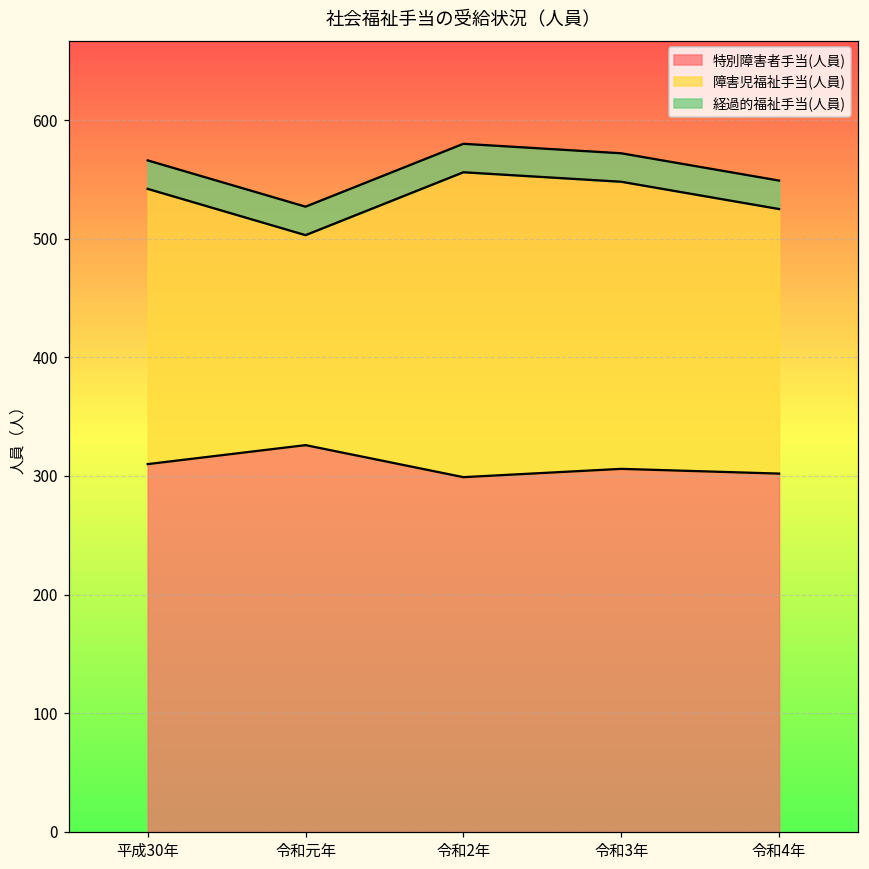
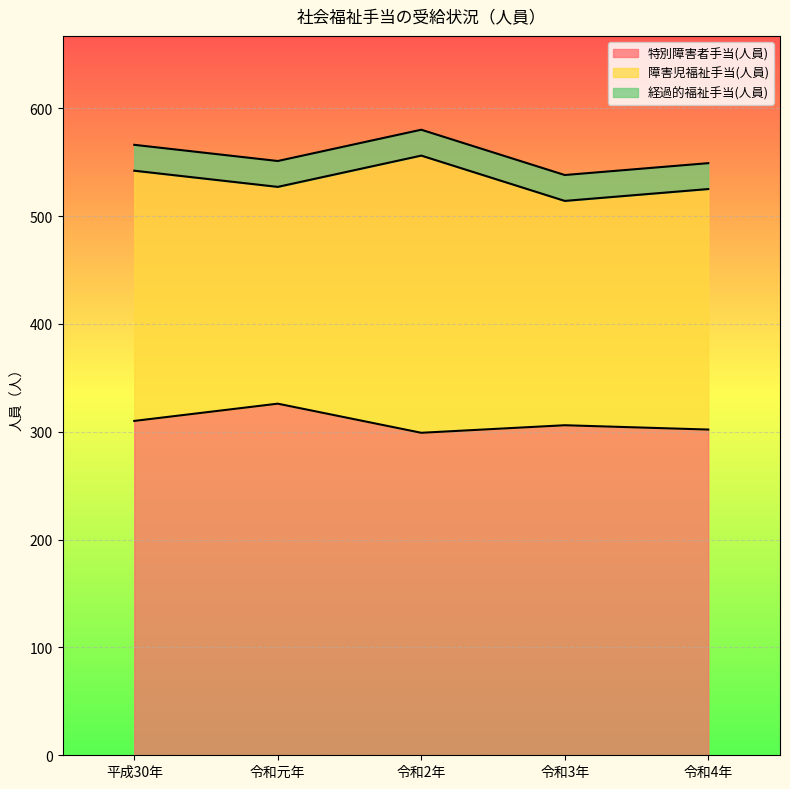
  {
    "特別障害者手当(人員)": {
      "平成30年": 310,
      "令和元年": 326,
      "令和2年": 299,
      "令和3年": 306,
      "令和4年": 302
    },
    "障害児福祉手当(人員)": {
      "平成30年": 232,
-     "令和元年": 177,
+     "令和元年": 201,
      "令和2年": 257,
-     "令和3年": 242,
+     "令和3年": 208,
      "令和4年": 223
    },
    "経過的福祉手当(人員)": {
      "平成30年": 24,
      "令和元年": 24,
      "令和2年": 24,
      "令和3年": 24,
      "令和4年": 24
    }
  }
